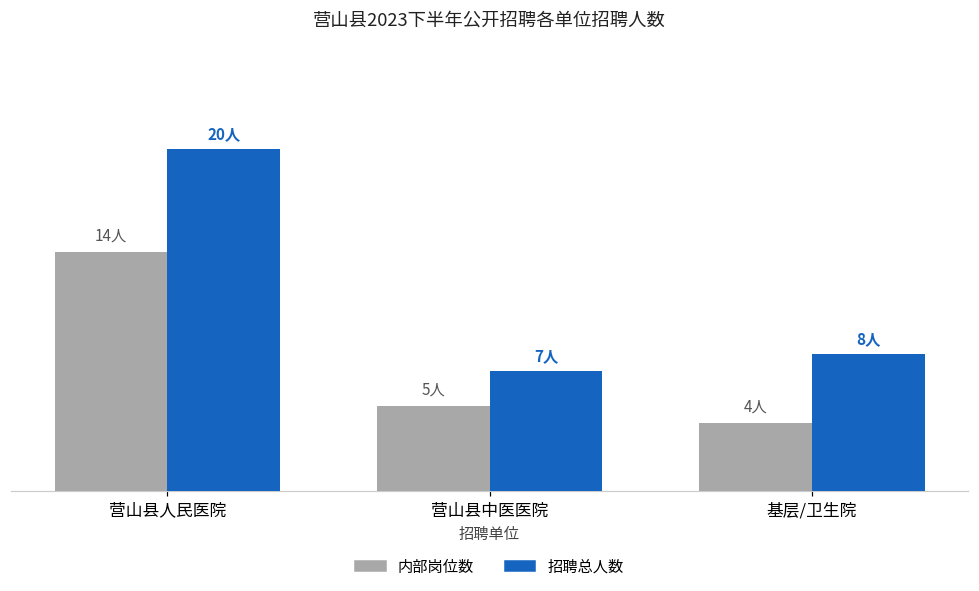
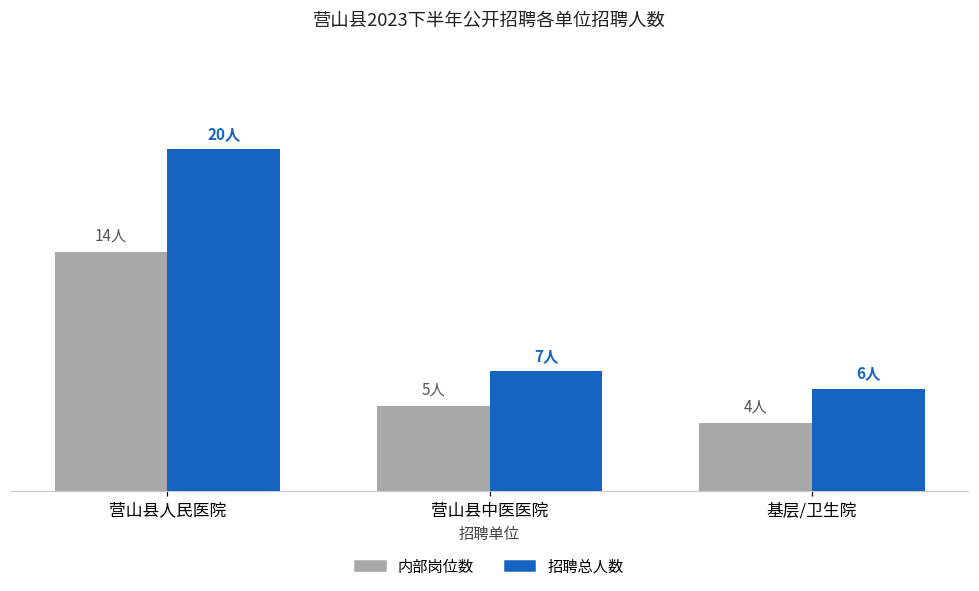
  {
    "内部岗位数": {
      "营山县人民医院": "14人",
      "营山县中医医院": "5人",
      "基层/卫生院": "4人"
    },
    "招聘总人数": {
      "营山县人民医院": "20人",
      "营山县中医医院": "7人",
-     "基层/卫生院": "8人"
+     "基层/卫生院": "6人"
    }
  }
